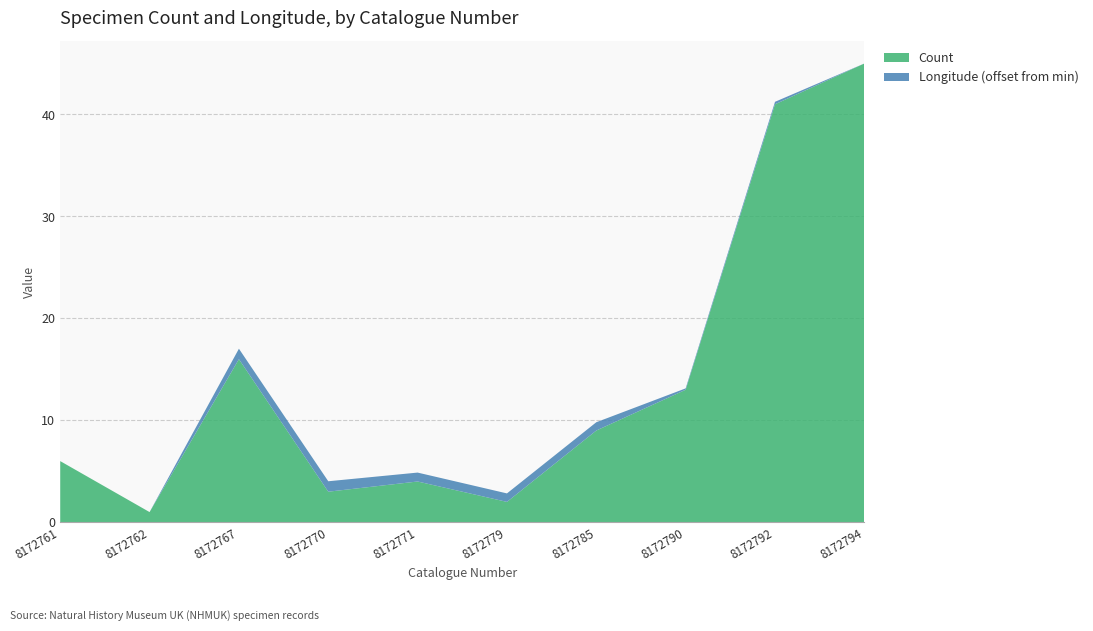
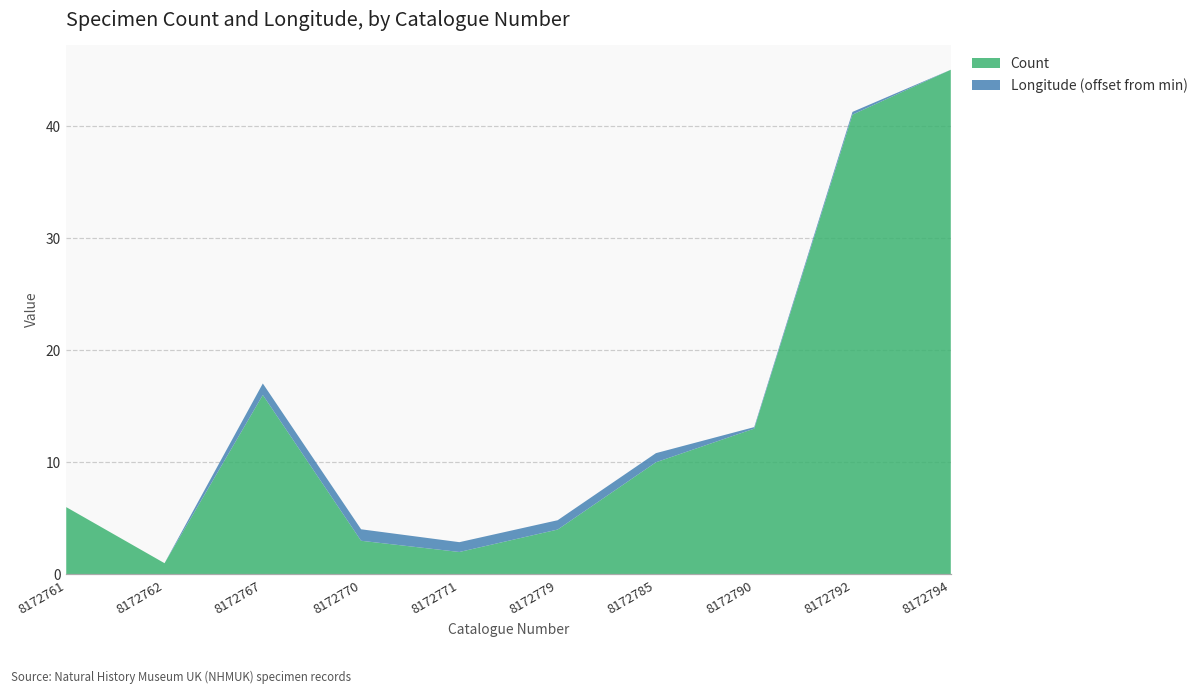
  {
    "Count": {
      "8172767": 16,
      "8172770": 3,
-     "8172771": 4,
-     "8172779": 2,
-     "8172785": 9
+     "8172771": 2,
+     "8172779": 4,
+     "8172785": 10
    },
    "Longitude (offset from min)": {
      "8172767": 1,
      "8172770": 1,
      "8172771": 1,
      "8172779": 1,
      "8172785": 1
    }
  }
